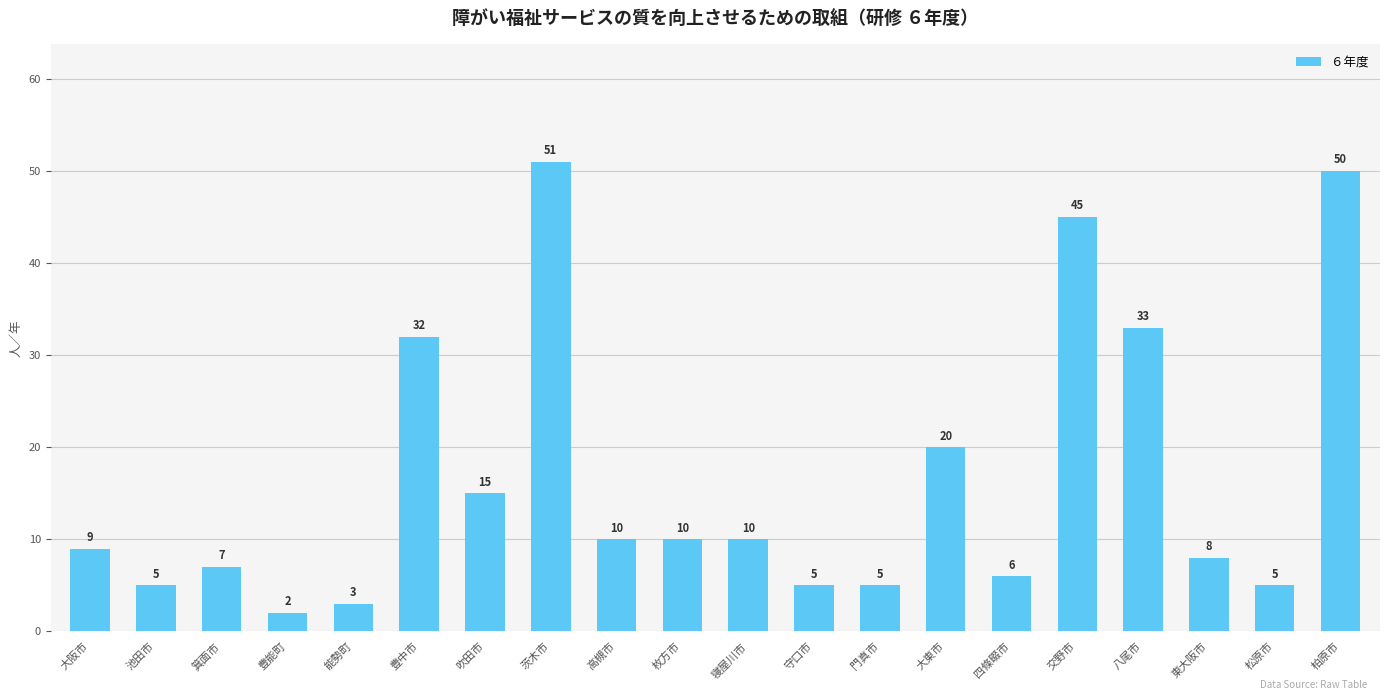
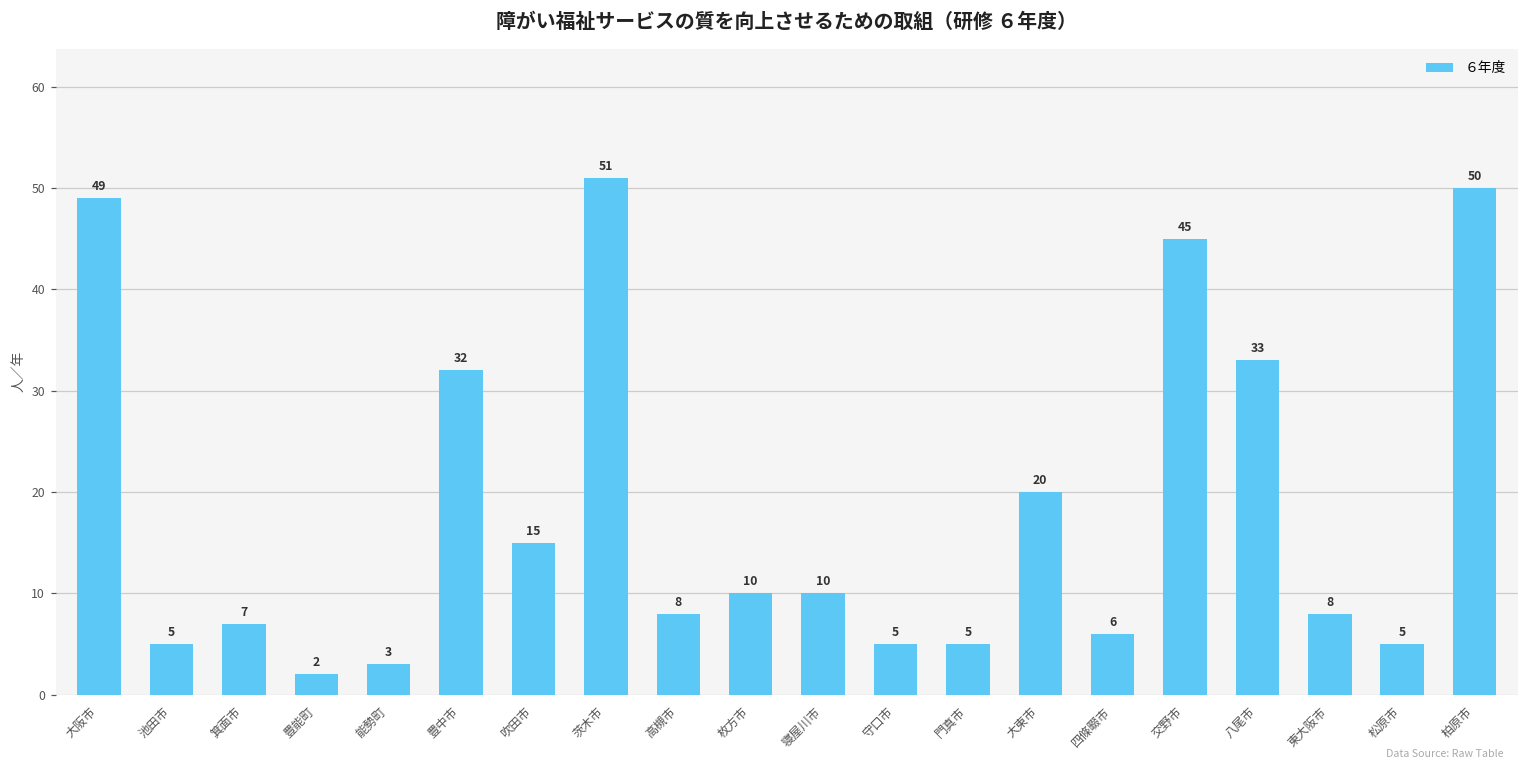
  {
-   "大阪市": 9,
+   "大阪市": 49,
    "池田市": 5,
    "箕面市": 7,
    "豊能町": 2,
    "能勢町": 3,
    "豊中市": 32,
    "吹田市": 15,
    "茨木市": 51,
-   "高槻市": 10,
+   "高槻市": 8,
    "枚方市": 10,
    "寝屋川市": 10,
    "守口市": 5,
    "門真市": 5,
    "大東市": 20,
    "四條畷市": 6,
    "交野市": 45,
    "八尾市": 33,
    "東大阪市": 8,
    "松原市": 5,
    "柏原市": 50
  }
